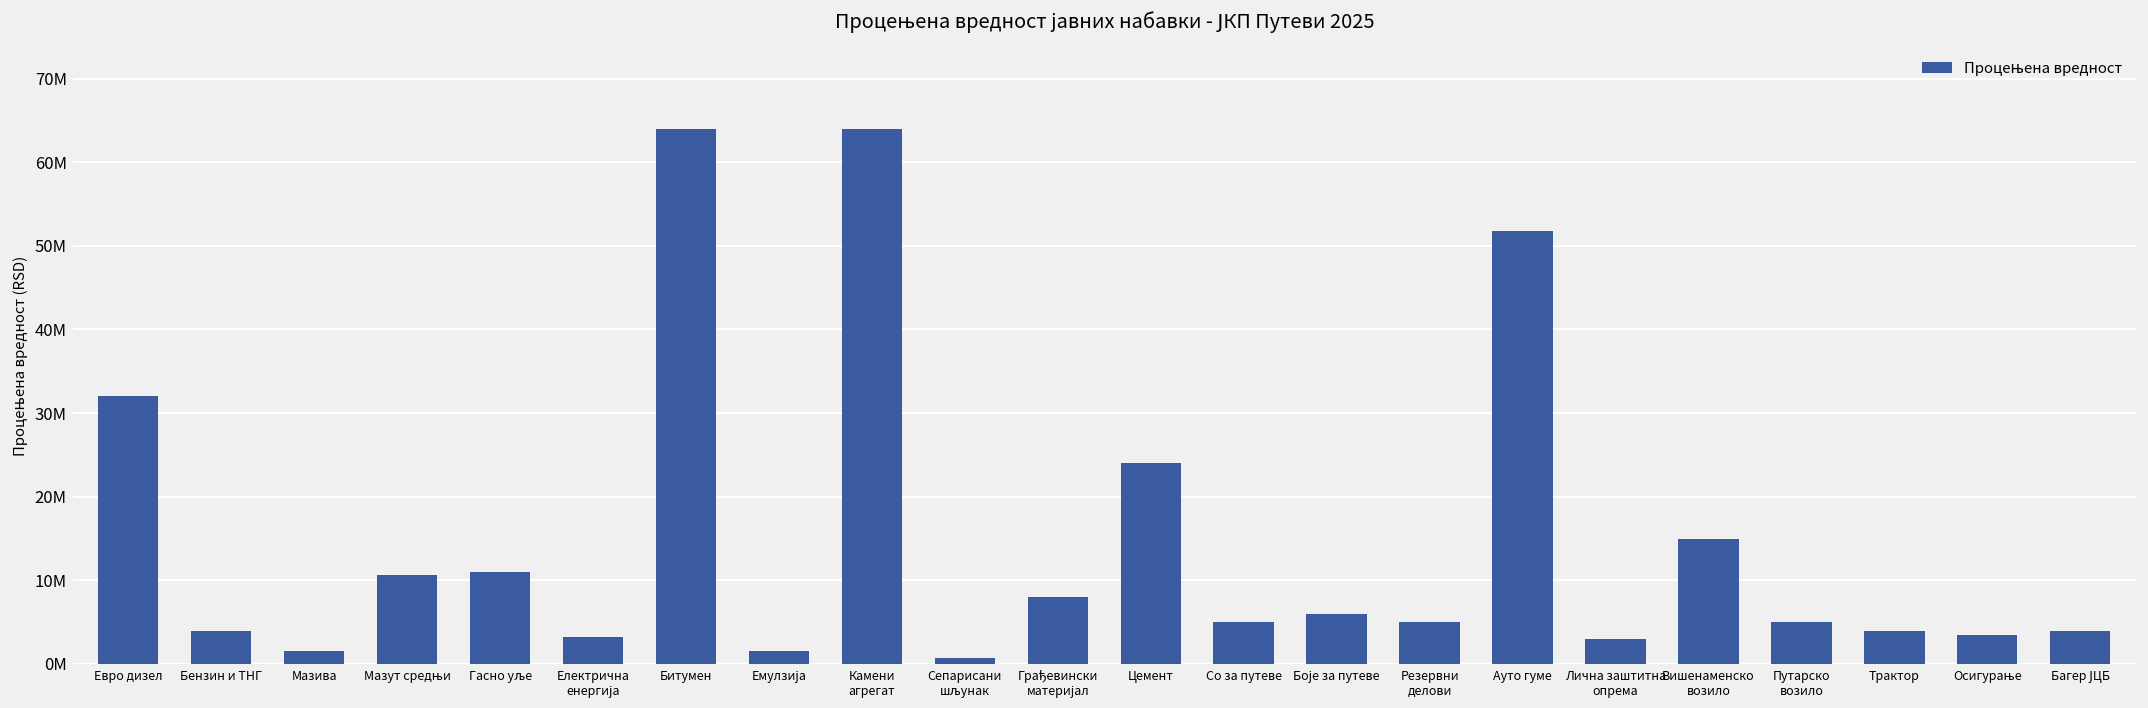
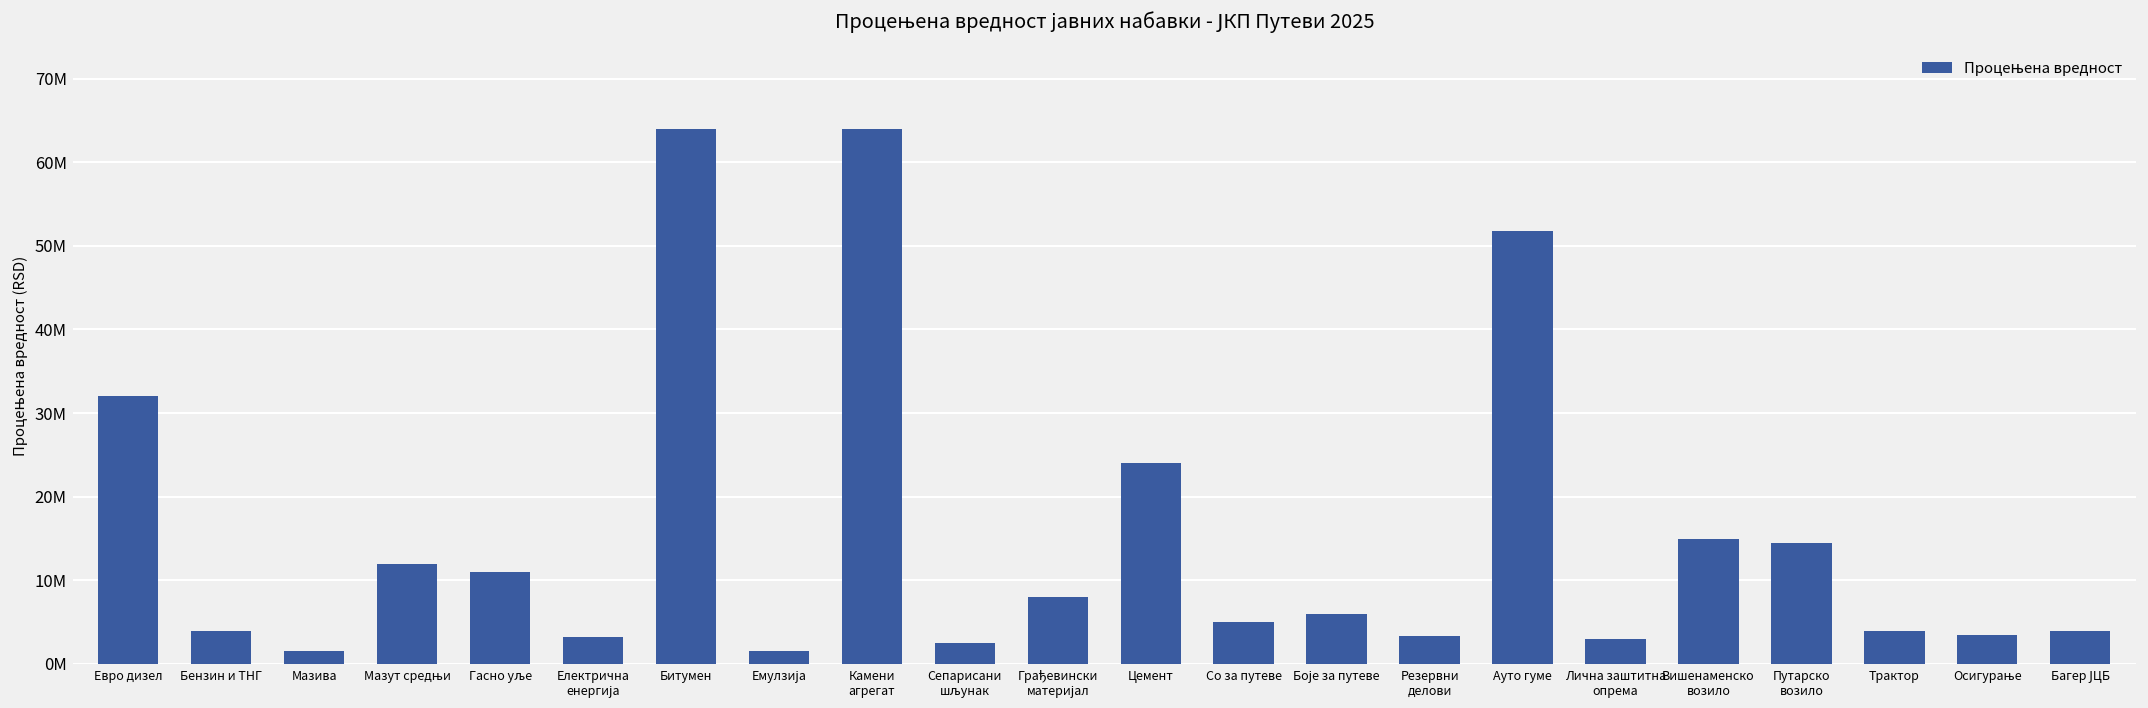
  {
    "Евро дизел": 32000000,
    "Бензин и ТНГ": 4000000,
    "Мазива": 2000000,
-   "Мазут средњи": 11000000,
+   "Мазут средњи": 12000000,
    "Гасно уље": 11000000,
    "Електрична енергија": 3000000,
    "Битумен": 64000000,
    "Емулзија": 2000000,
    "Камени агрегат": 64000000,
-   "Сепарисани шљунак": 1000000,
+   "Сепарисани шљунак": 3000000,
    "Грађевински материјал": 8000000,
    "Цемент": 24000000,
    "Со за путеве": 5000000,
    "Боје за путеве": 6000000,
-   "Резервни делови": 5000000,
+   "Резервни делови": 3000000,
    "Ауто гуме": 52000000,
    "Лична заштитна опрема": 3000000,
    "Вишенаменско возило": 15000000,
-   "Путарско возило": 5000000,
+   "Путарско возило": 14000000,
    "Трактор": 4000000,
    "Осигурање": 4000000,
    "Багер ЈЦБ": 4000000
  }
